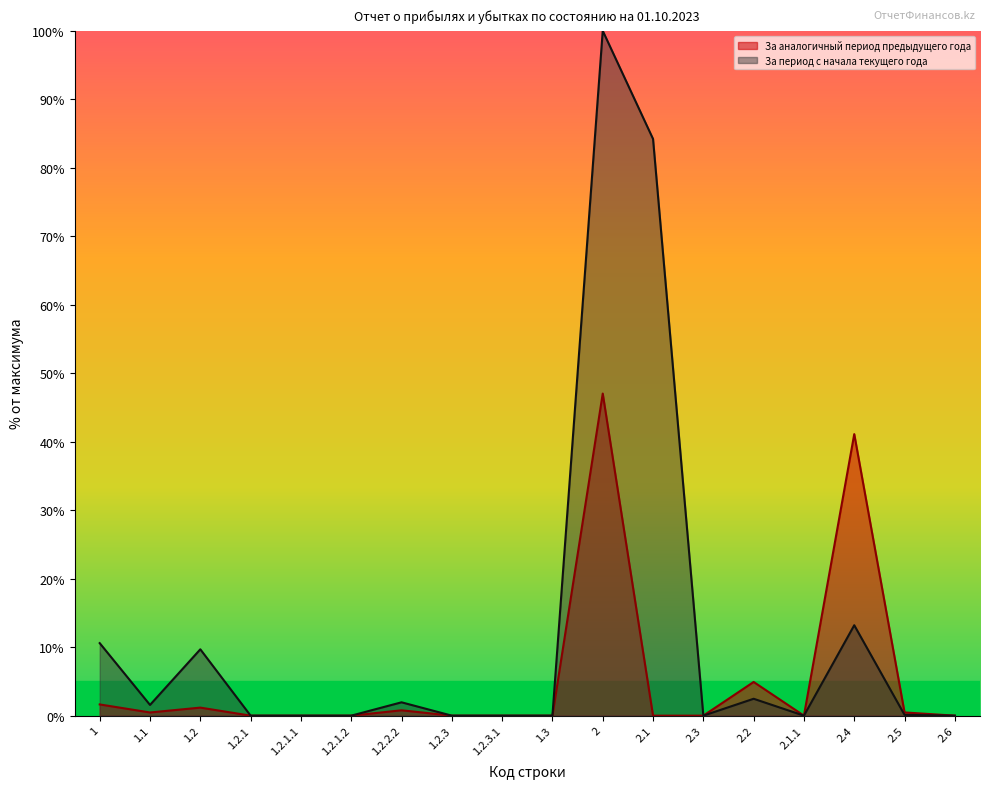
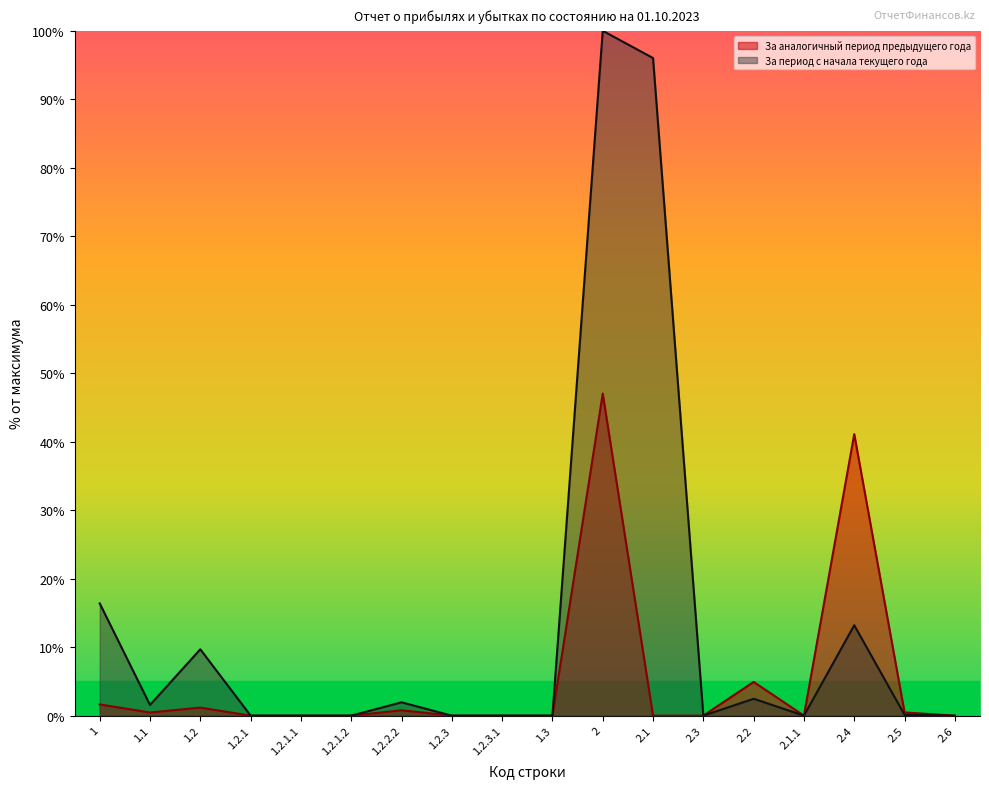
  {
    "За аналогичный период предыдущего года": {
      "2": "47%",
      "2.4": "41%"
    },
    "За период с начала текущего года": {
-     "1": "11%",
+     "1": "16%",
      "1.2": "10%",
      "2": "100%",
-     "2.1": "84%",
+     "2.1": "96%",
      "2.4": "13%"
    }
  }
